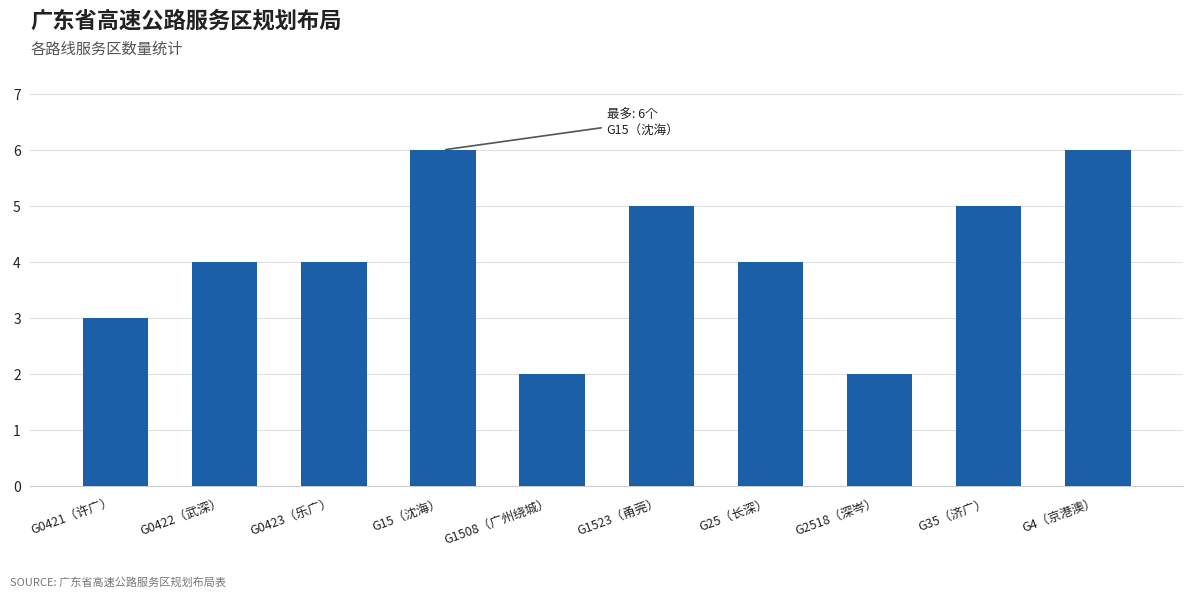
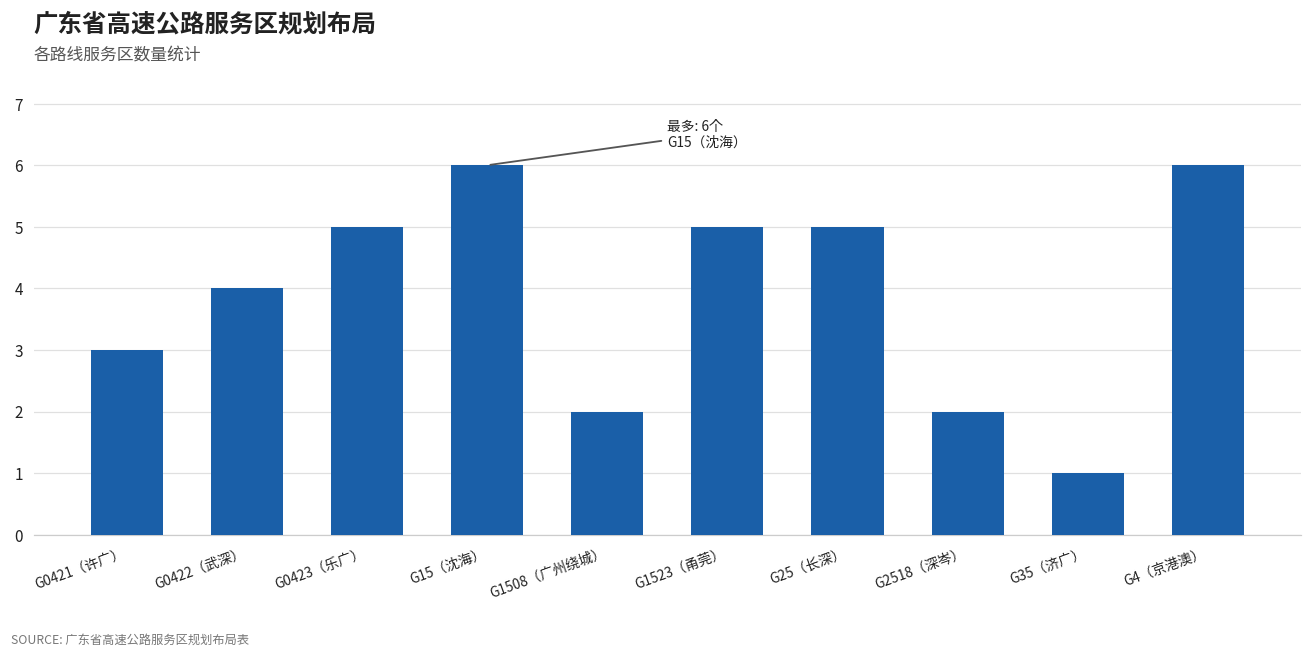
  {
    "G0421（许广）": 3,
    "G0422（武深）": 4,
-   "G0423（乐广）": 4,
+   "G0423（乐广）": 5,
    "G1508（广州绕城）": 2,
    "G1523（甬莞）": 5,
-   "G25（长深）": 4,
+   "G25（长深）": 5,
    "G2518（深岑）": 2,
-   "G35（济广）": 5,
+   "G35（济广）": 1,
    "G4（京港澳）": 6
  }
